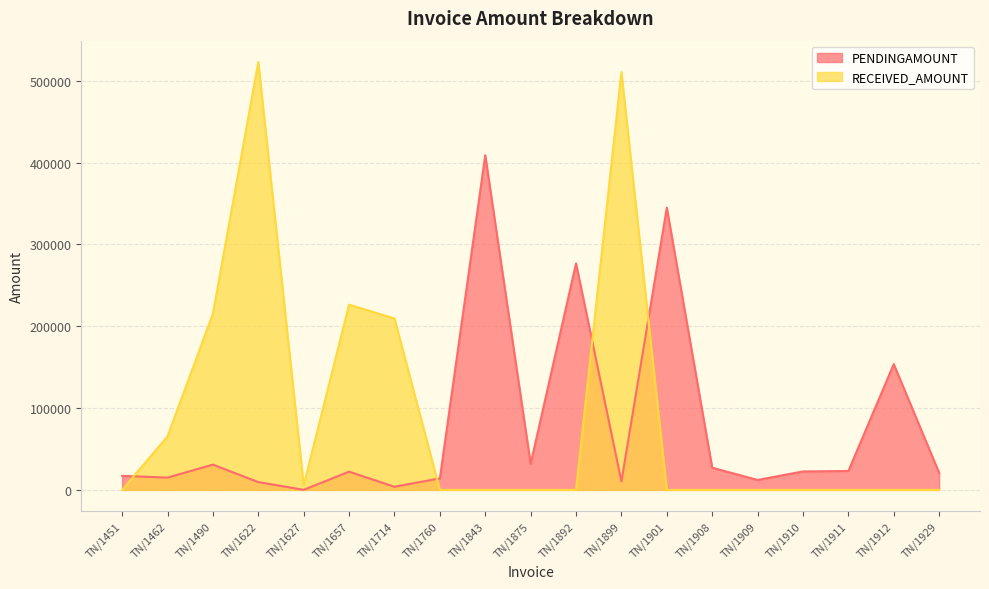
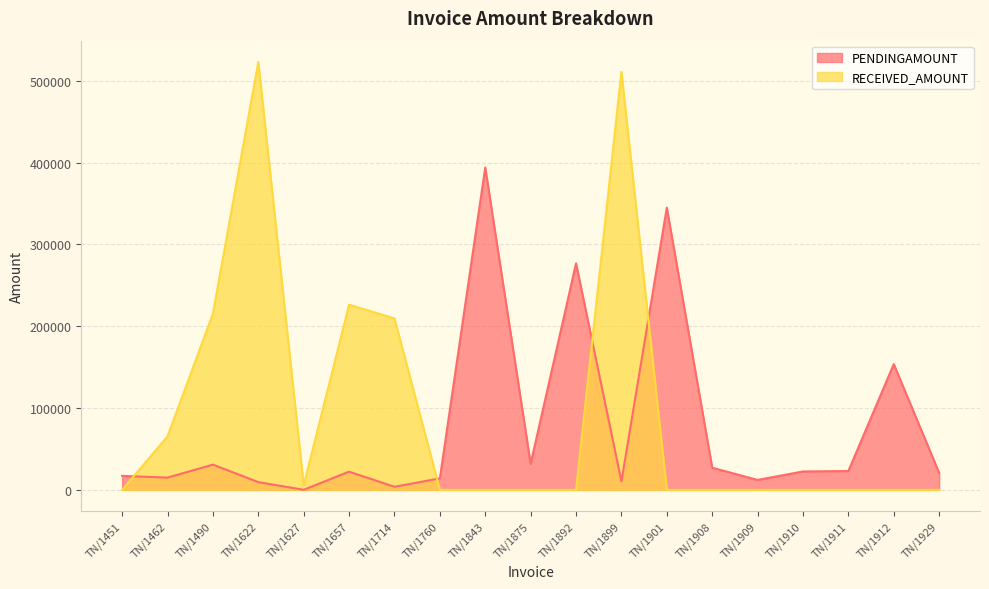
  {
    "PENDINGAMOUNT": {
      "TN/1451": 20000,
      "TN/1462": 20000,
      "TN/1490": 30000,
      "TN/1622": 10000,
      "TN/1627": 0,
      "TN/1657": 20000,
      "TN/1714": 0,
      "TN/1760": 10000,
-     "TN/1843": 410000,
+     "TN/1843": 390000,
      "TN/1875": 30000,
      "TN/1892": 280000,
      "TN/1899": 10000,
      "TN/1901": 340000,
      "TN/1908": 30000,
      "TN/1909": 10000,
      "TN/1910": 20000,
      "TN/1911": 20000,
      "TN/1912": 150000,
      "TN/1929": 20000
    },
    "RECEIVED_AMOUNT": {
      "TN/1451": 0,
      "TN/1462": 70000,
      "TN/1490": 220000,
      "TN/1622": 520000,
      "TN/1627": 10000,
      "TN/1657": 230000,
      "TN/1714": 210000,
      "TN/1760": 0,
      "TN/1843": 0,
      "TN/1875": 0,
      "TN/1892": 0,
      "TN/1899": 510000,
      "TN/1901": 0,
      "TN/1908": 0,
      "TN/1909": 0,
      "TN/1910": 0,
      "TN/1911": 0,
      "TN/1912": 0,
      "TN/1929": 0
    }
  }
